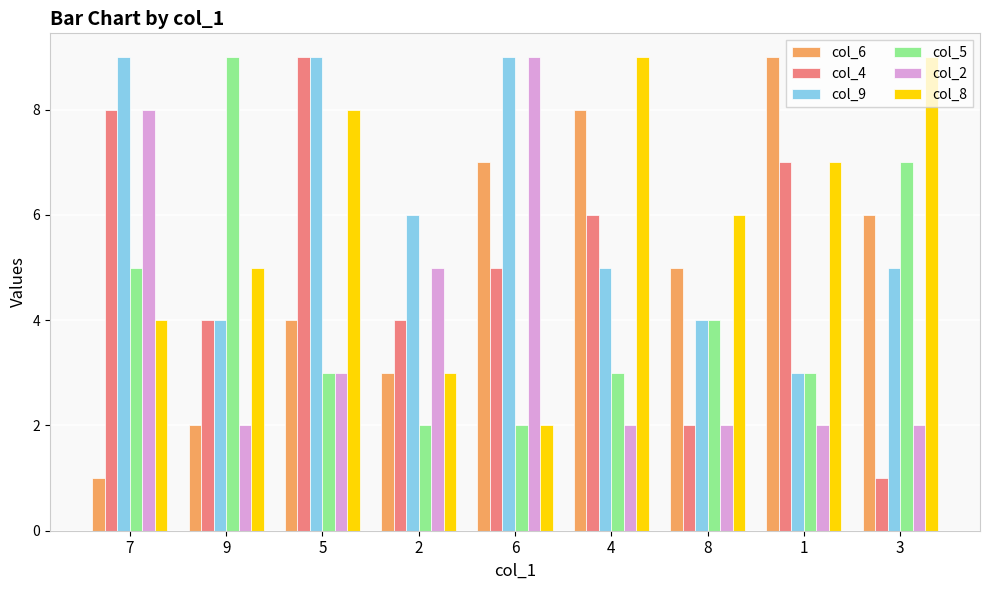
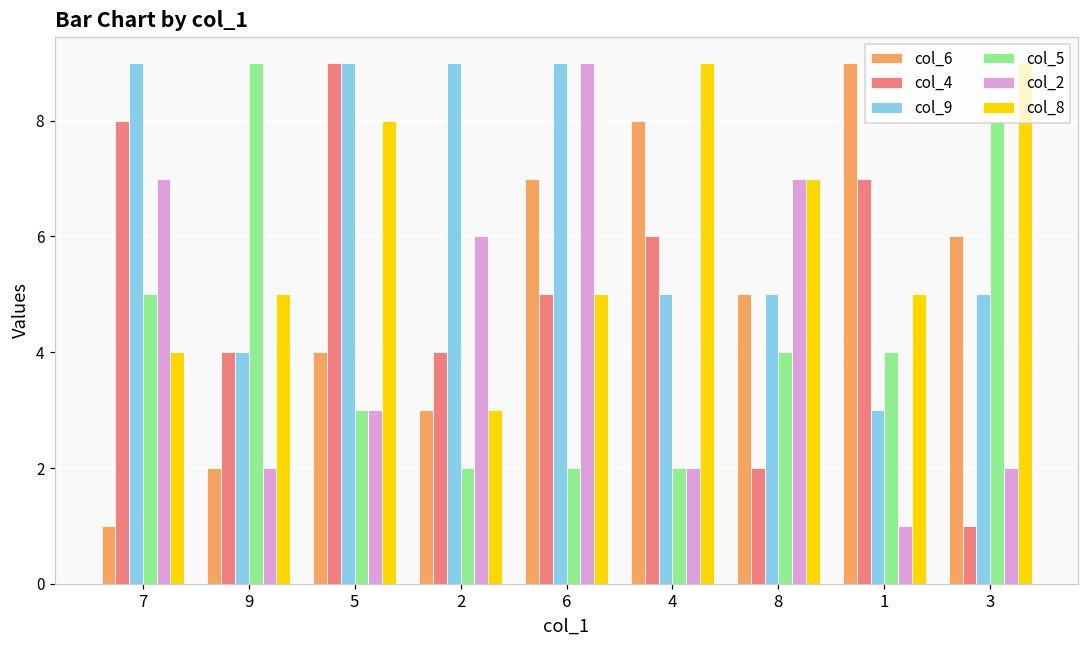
  {
    "col_9": {
      "7": 9,
      "9": 4,
      "5": 9,
-     "2": 6,
+     "2": 9,
      "6": 9,
      "4": 5,
-     "8": 4,
+     "8": 5,
      "1": 3,
      "3": 5
    },
    "col_5": {
      "7": 5,
      "9": 9,
      "5": 3,
      "2": 2,
      "6": 2,
-     "4": 3,
+     "4": 2,
      "8": 4,
-     "1": 3,
-     "3": 7
+     "1": 4,
+     "3": 8
    },
    "col_2": {
-     "7": 8,
+     "7": 7,
      "9": 2,
      "5": 3,
-     "2": 5,
+     "2": 6,
      "6": 9,
      "4": 2,
-     "8": 2,
-     "1": 2,
+     "8": 7,
+     "1": 1,
      "3": 2
    },
    "col_8": {
      "7": 4,
      "9": 5,
      "5": 8,
      "2": 3,
-     "6": 2,
+     "6": 5,
      "4": 9,
-     "8": 6,
-     "1": 7
+     "8": 7,
+     "1": 5
    }
  }
